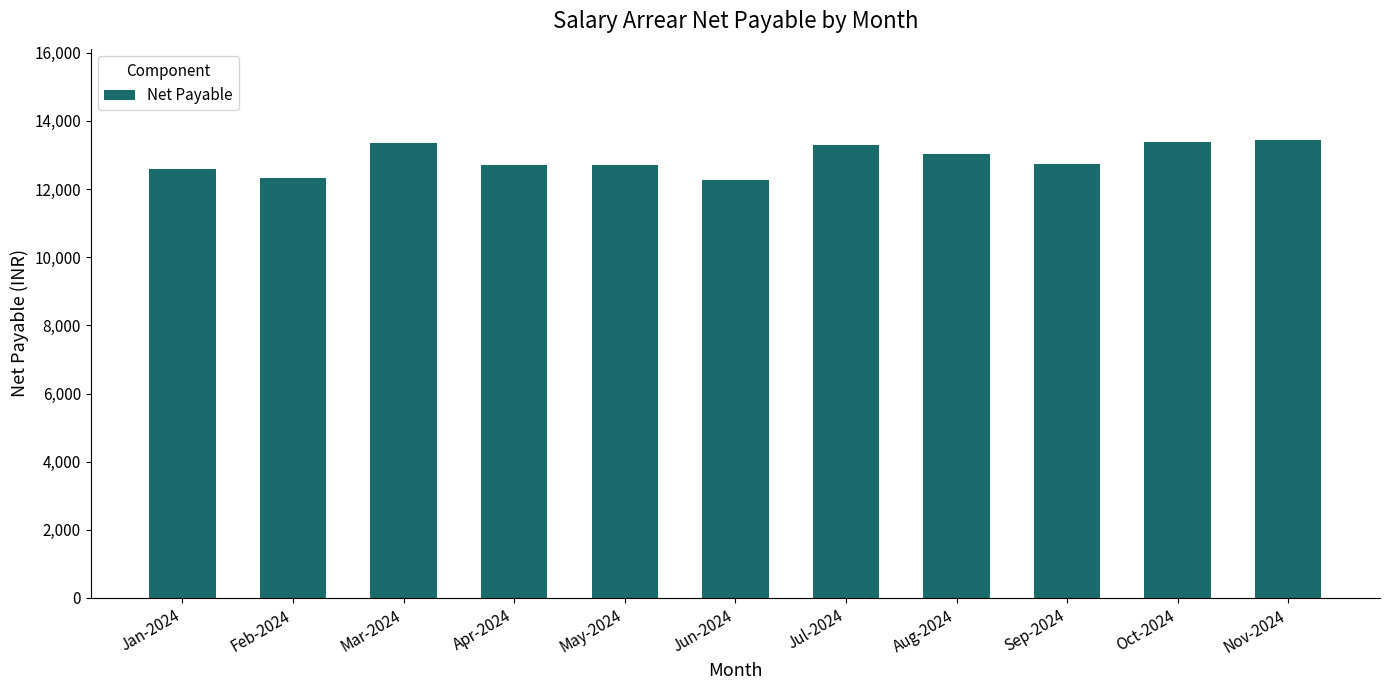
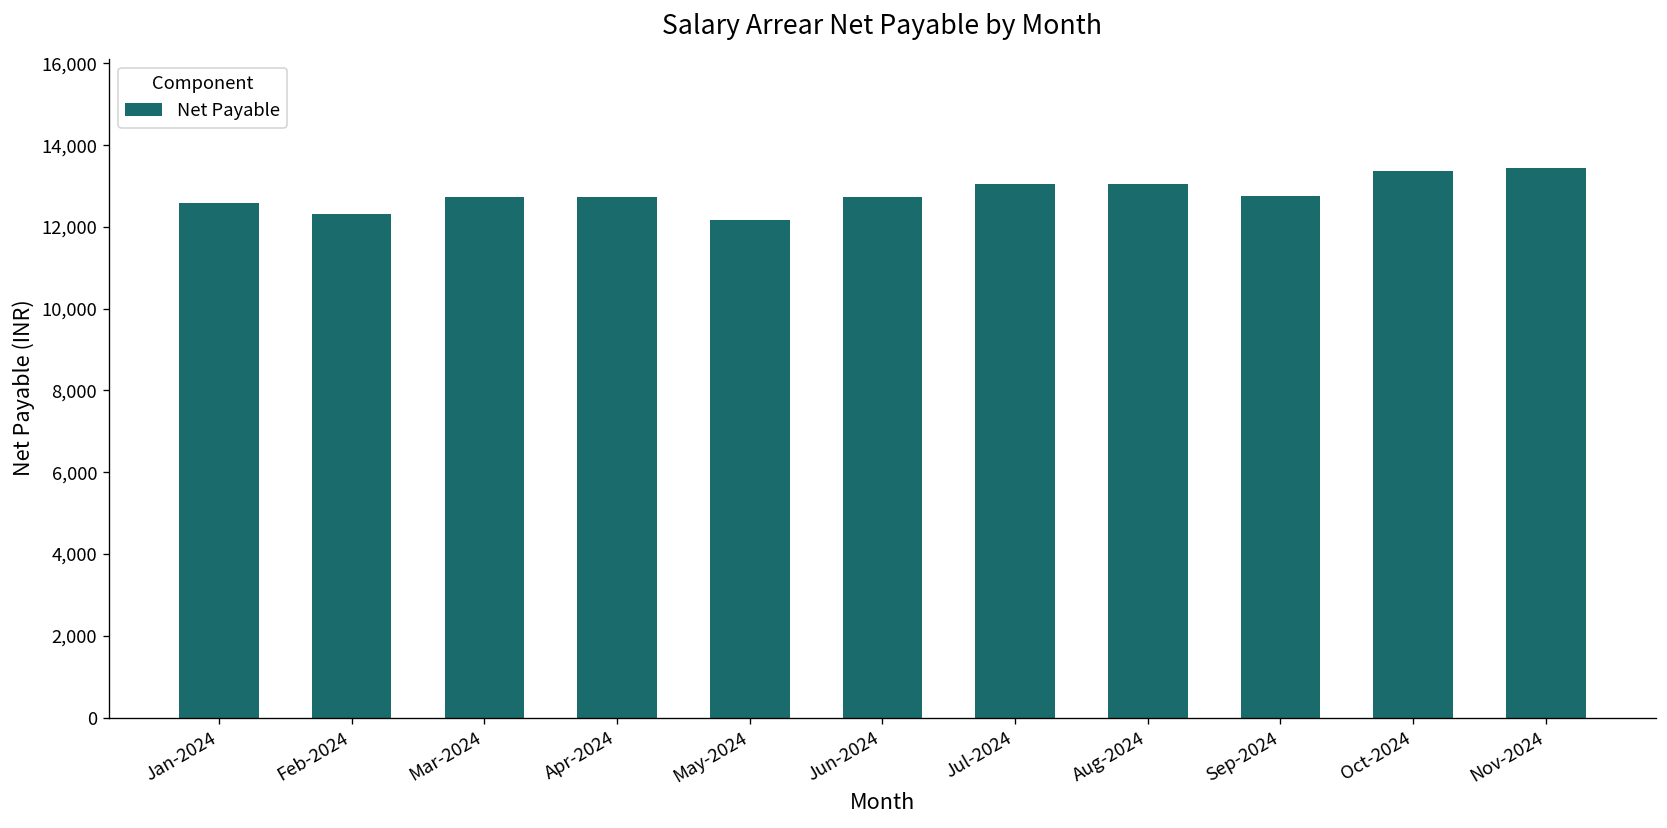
  {
    "Jan-2024": "12,600",
    "Feb-2024": "12,300",
-   "Mar-2024": "13,300",
+   "Mar-2024": "12,700",
    "Apr-2024": "12,700",
-   "May-2024": "12,700",
-   "Jun-2024": "12,300",
-   "Jul-2024": "13,300",
+   "May-2024": "12,200",
+   "Jun-2024": "12,700",
+   "Jul-2024": "13,000",
    "Aug-2024": "13,000",
    "Sep-2024": "12,700",
    "Oct-2024": "13,400",
    "Nov-2024": "13,400"
  }
